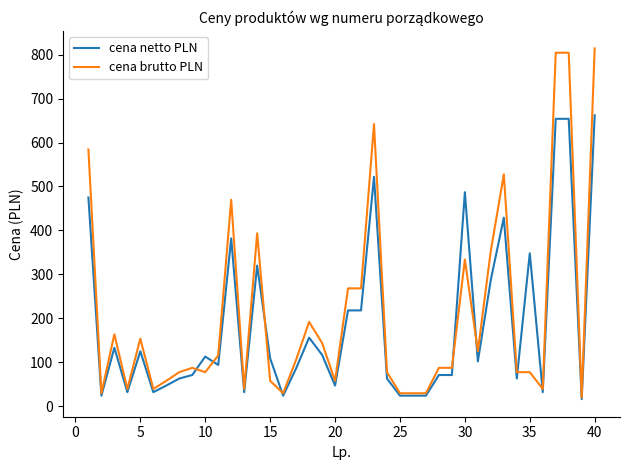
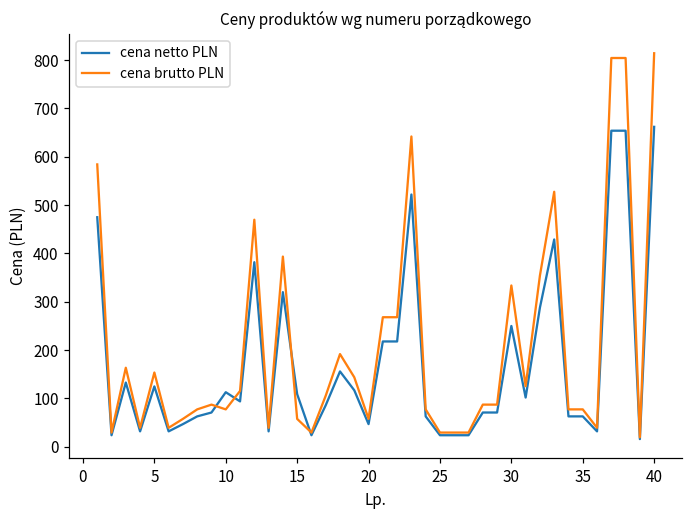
  {
    "cena netto PLN": {
      "5": 130,
      "10": 110,
      "15": 110,
      "20": 50,
-     "30": 490,
-     "35": 350,
+     "30": 250,
+     "35": 60,
      "40": 660
    },
    "cena brutto PLN": {
      "5": 150,
      "10": 80,
      "15": 60,
      "20": 60,
      "30": 330,
      "35": 80,
      "40": 810
    }
  }
